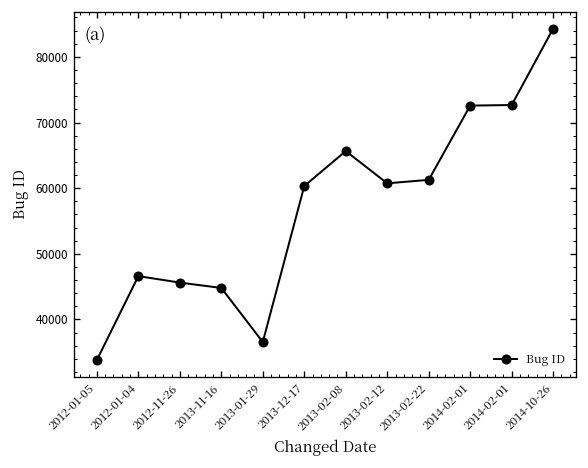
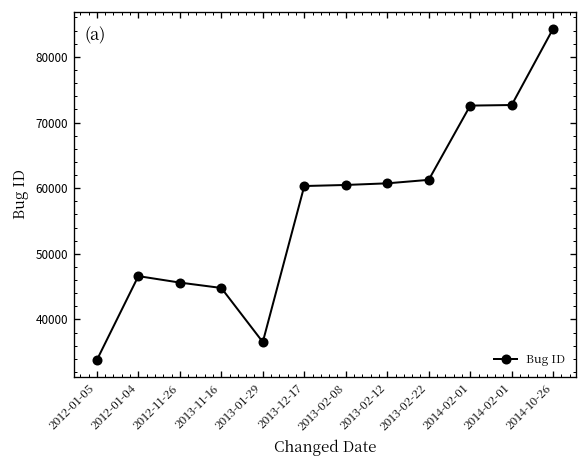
  {
    "2012-01-05": 34000,
    "2012-01-04": 47000,
    "2012-11-26": 46000,
    "2013-11-16": 45000,
    "2013-01-29": 37000,
    "2013-12-17": 60000,
-   "2013-02-08": 66000,
+   "2013-02-08": 60000,
    "2013-02-12": 61000,
    "2013-02-22": 61000,
    "2014-10-26": 84000
  }
